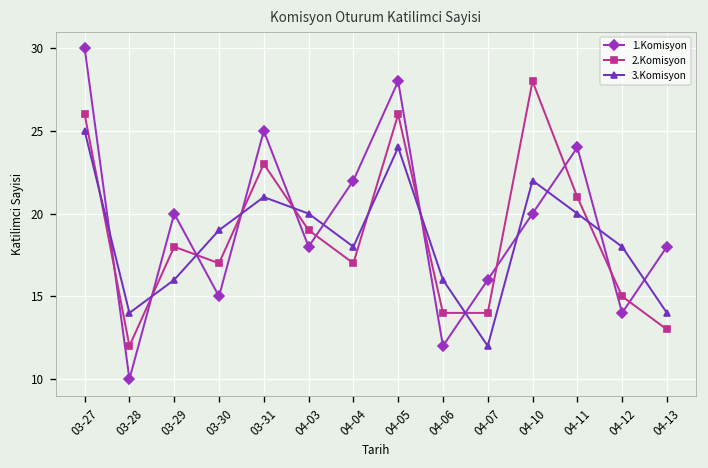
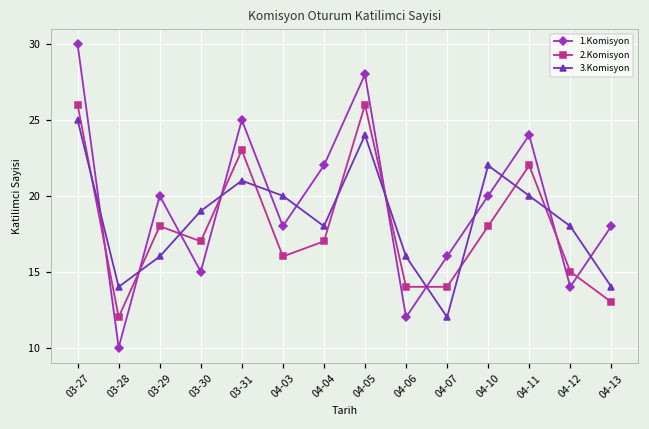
  {
    "2.Komisyon": {
      "03-27": 26,
      "03-28": 12,
      "03-29": 18,
      "03-30": 17,
      "03-31": 23,
-     "04-03": 19,
+     "04-03": 16,
      "04-04": 17,
      "04-05": 26,
      "04-06": 14,
      "04-07": 14,
-     "04-10": 28,
-     "04-11": 21,
+     "04-10": 18,
+     "04-11": 22,
      "04-12": 15,
      "04-13": 13
    }
  }
